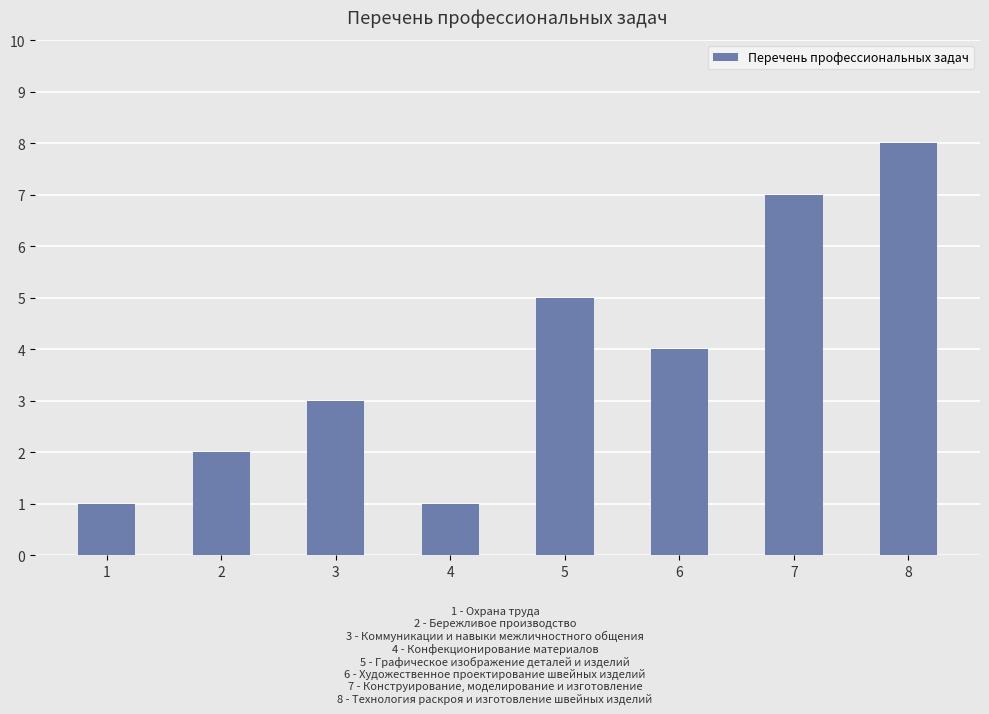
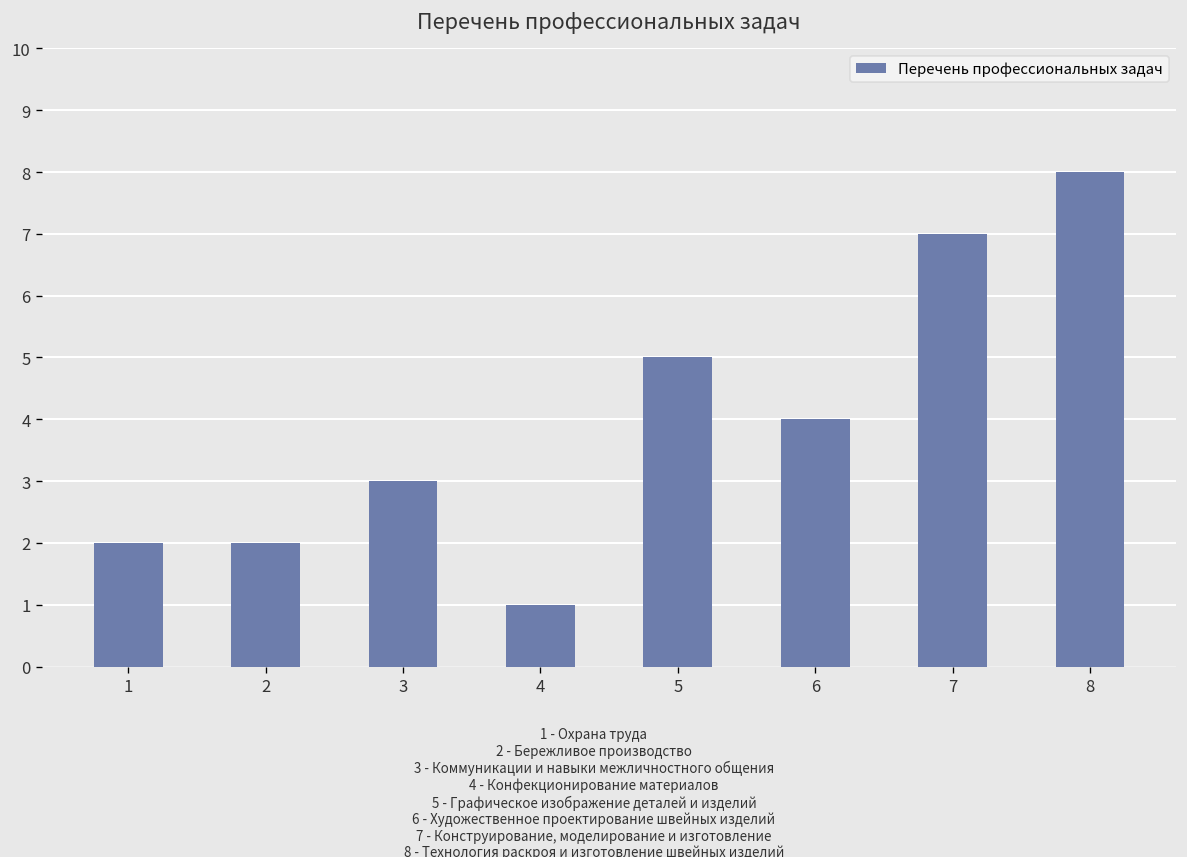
  {
-   "1": 1,
+   "1": 2,
    "2": 2,
    "3": 3,
    "4": 1,
    "5": 5,
    "6": 4,
    "7": 7,
    "8": 8
  }
